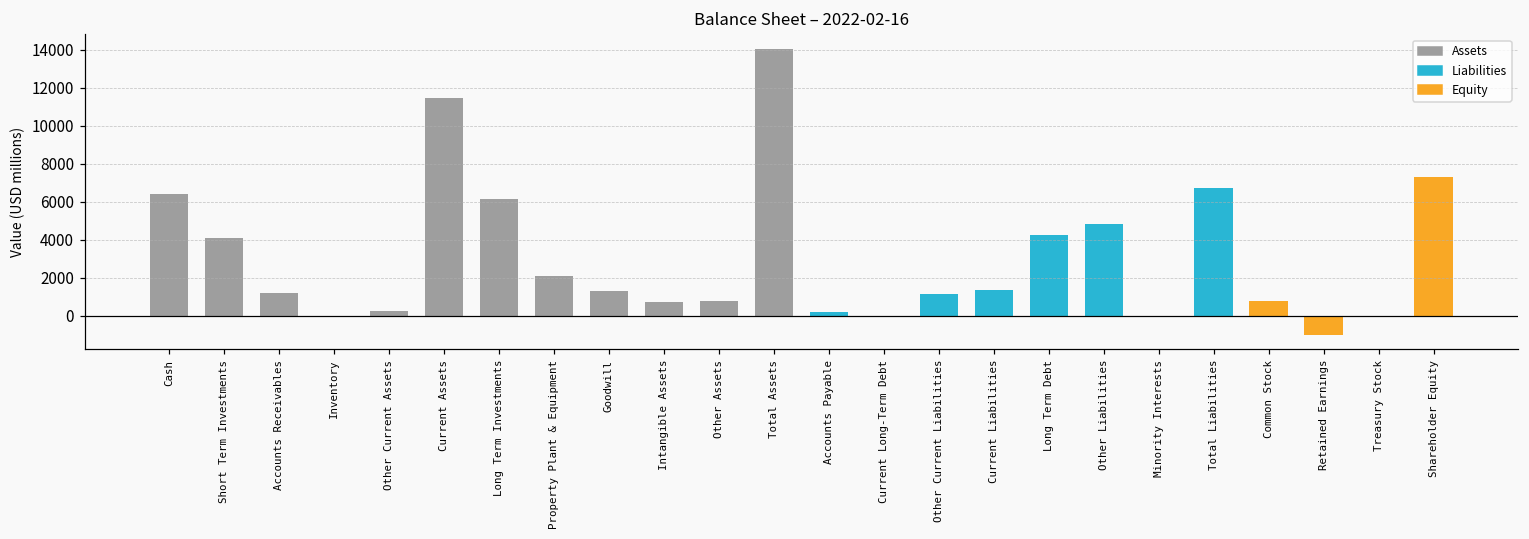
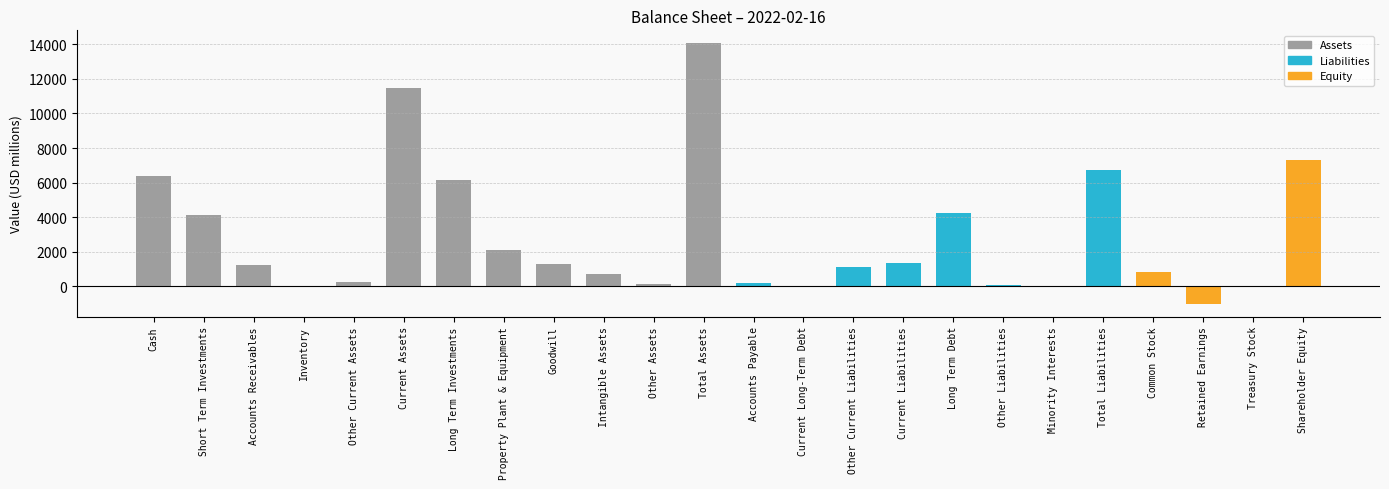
  {
    "Cash": 6400,
    "Short Term Investments": 4100,
    "Accounts Receivables": 1200,
    "Inventory": 0,
    "Other Current Assets": 300,
    "Current Assets": 11500,
    "Long Term Investments": 6100,
    "Property Plant & Equipment": 2100,
    "Goodwill": 1300,
    "Intangible Assets": 700,
-   "Other Assets": 800,
+   "Other Assets": 100,
    "Total Assets": 14100,
    "Accounts Payable": 200,
    "Current Long-Term Debt": 0,
    "Other Current Liabilities": 1100,
    "Current Liabilities": 1300,
    "Long Term Debt": 4300,
-   "Other Liabilities": 4800,
+   "Other Liabilities": 100,
    "Minority Interests": 0,
    "Total Liabilities": 6800,
    "Common Stock": 800,
    "Retained Earnings": -1000,
    "Shareholder Equity": 7300
  }
